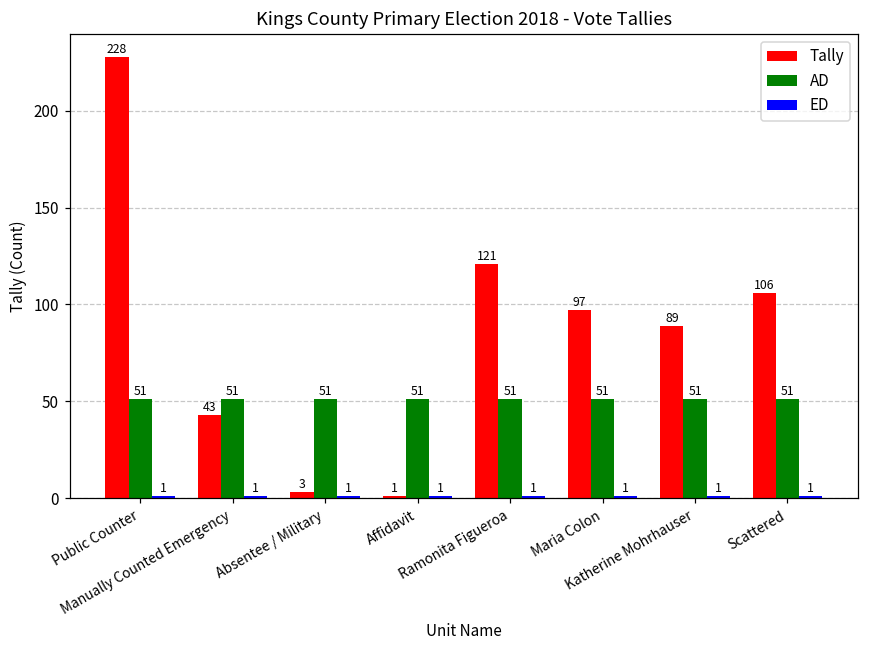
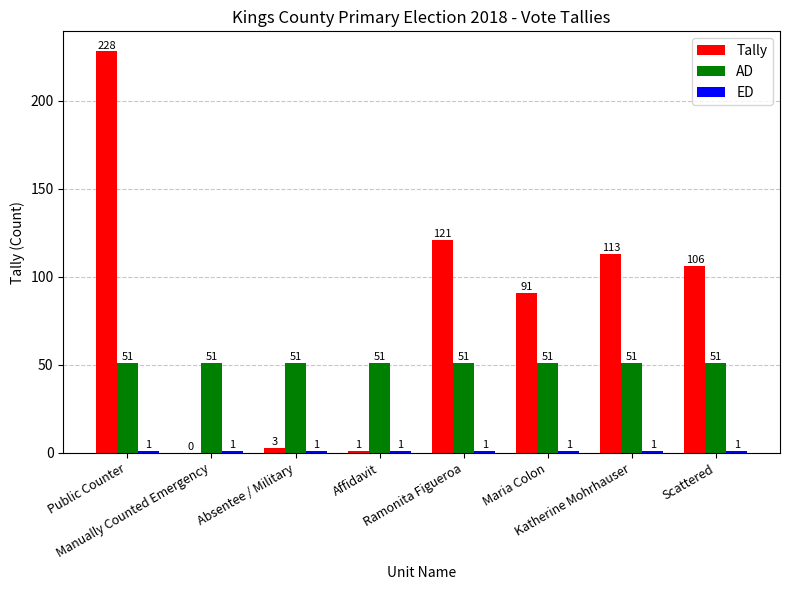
  {
    "Tally": {
      "Public Counter": 228,
-     "Manually Counted Emergency": 43,
+     "Manually Counted Emergency": 0,
      "Absentee / Military": 3,
      "Affidavit": 1,
      "Ramonita Figueroa": 121,
-     "Maria Colon": 97,
-     "Katherine Mohrhauser": 89,
+     "Maria Colon": 91,
+     "Katherine Mohrhauser": 113,
      "Scattered": 106
    },
    "AD": {
      "Public Counter": 51,
      "Manually Counted Emergency": 51,
      "Absentee / Military": 51,
      "Affidavit": 51,
      "Ramonita Figueroa": 51,
      "Maria Colon": 51,
      "Katherine Mohrhauser": 51,
      "Scattered": 51
    },
    "ED": {
      "Public Counter": 1,
      "Manually Counted Emergency": 1,
      "Absentee / Military": 1,
      "Affidavit": 1,
      "Ramonita Figueroa": 1,
      "Maria Colon": 1,
      "Katherine Mohrhauser": 1,
      "Scattered": 1
    }
  }
